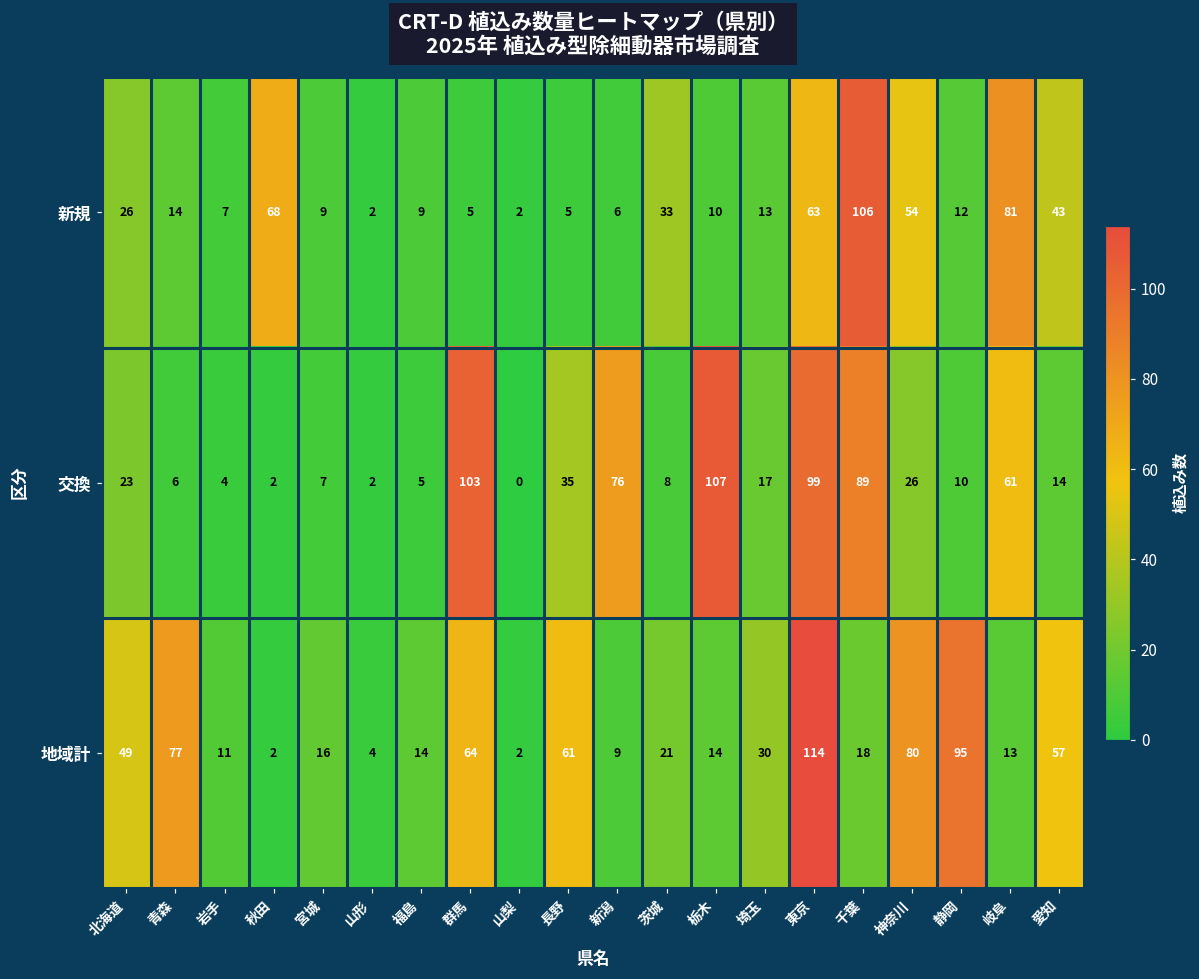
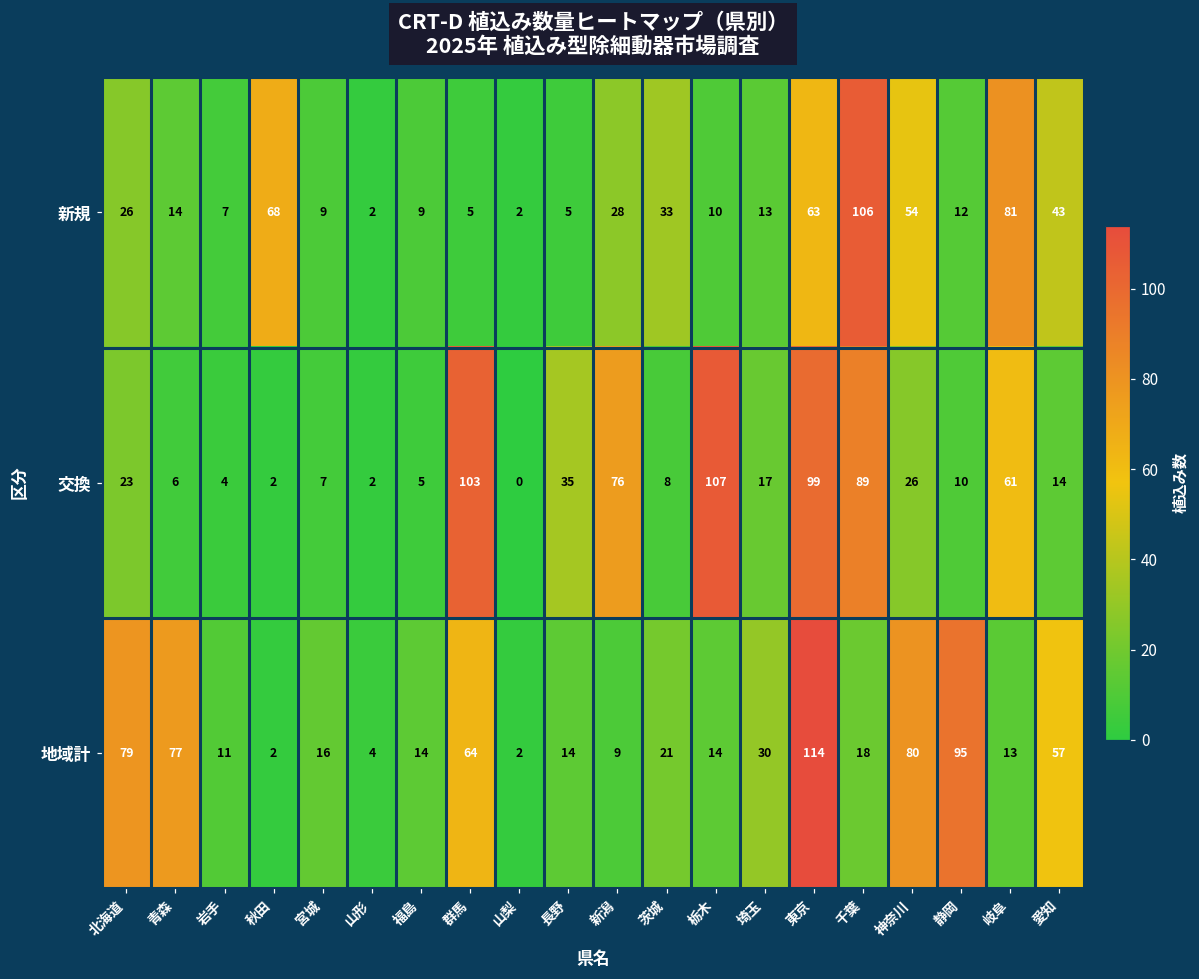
  {
    "新規": {
      "北海道": 26,
      "青森": 14,
      "岩手": 7,
      "秋田": 68,
      "宮城": 9,
      "山形": 2,
      "福島": 9,
      "群馬": 5,
      "山梨": 2,
      "長野": 5,
-     "新潟": 6,
+     "新潟": 28,
      "茨城": 33,
      "栃木": 10,
      "埼玉": 13,
      "東京": 63,
      "千葉": 106,
      "神奈川": 54,
      "静岡": 12,
      "岐阜": 81,
      "愛知": 43
    },
    "交換": {
      "北海道": 23,
      "青森": 6,
      "岩手": 4,
      "秋田": 2,
      "宮城": 7,
      "山形": 2,
      "福島": 5,
      "群馬": 103,
      "山梨": 0,
      "長野": 35,
      "新潟": 76,
      "茨城": 8,
      "栃木": 107,
      "埼玉": 17,
      "東京": 99,
      "千葉": 89,
      "神奈川": 26,
      "静岡": 10,
      "岐阜": 61,
      "愛知": 14
    },
    "地域計": {
-     "北海道": 49,
+     "北海道": 79,
      "青森": 77,
      "岩手": 11,
      "秋田": 2,
      "宮城": 16,
      "山形": 4,
      "福島": 14,
      "群馬": 64,
      "山梨": 2,
-     "長野": 61,
+     "長野": 14,
      "新潟": 9,
      "茨城": 21,
      "栃木": 14,
      "埼玉": 30,
      "東京": 114,
      "千葉": 18,
      "神奈川": 80,
      "静岡": 95,
      "岐阜": 13,
      "愛知": 57
    }
  }
